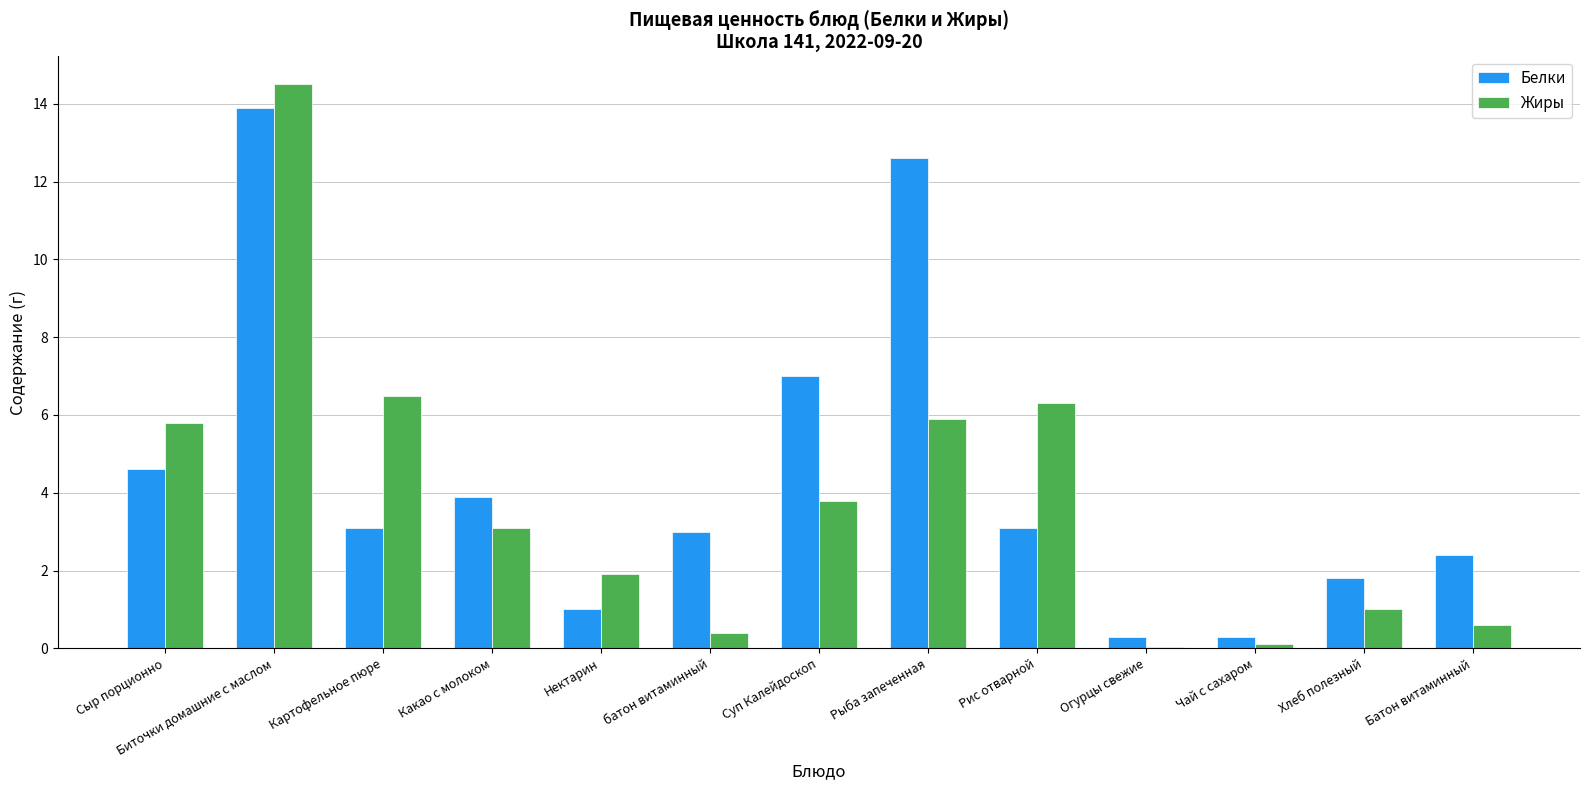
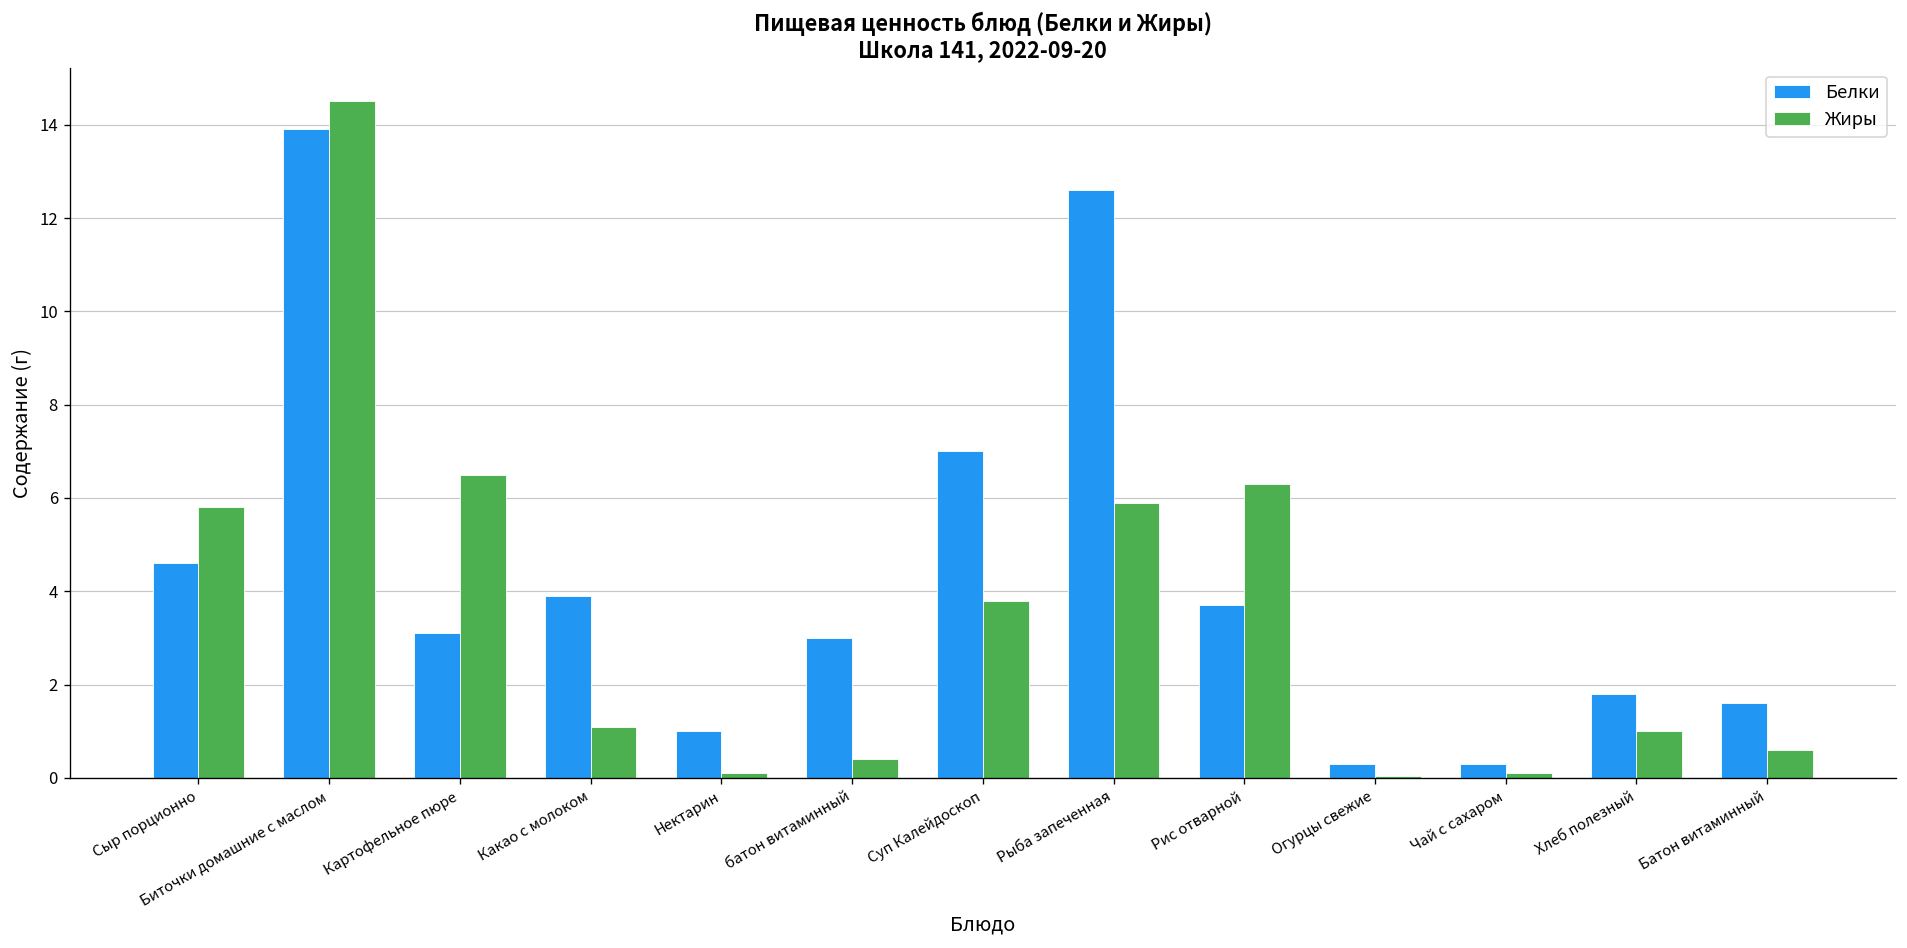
  {
    "Белки": {
      "Сыр порционно": 4.6,
      "Биточки домашние с маслом": 13.9,
      "Картофельное пюре": 3.1,
      "Какао с молоком": 3.9,
      "Нектарин": 1.0,
      "батон витаминный": 3.0,
      "Суп Калейдоскоп": 7.0,
      "Рыба запеченная": 12.6,
-     "Рис отварной": 3.1,
+     "Рис отварной": 3.7,
      "Огурцы свежие": 0.3,
      "Чай с сахаром": 0.3,
      "Хлеб полезный": 1.8,
-     "Батон витаминный": 2.4
+     "Батон витаминный": 1.6
    },
    "Жиры": {
      "Сыр порционно": 5.8,
      "Биточки домашние с маслом": 14.5,
      "Картофельное пюре": 6.5,
-     "Какао с молоком": 3.1,
-     "Нектарин": 1.9,
+     "Какао с молоком": 1.1,
+     "Нектарин": 0.1,
      "батон витаминный": 0.4,
      "Суп Калейдоскоп": 3.8,
      "Рыба запеченная": 5.9,
      "Рис отварной": 6.3,
      "Чай с сахаром": 0.1,
      "Хлеб полезный": 1.0,
      "Батон витаминный": 0.6
    }
  }
